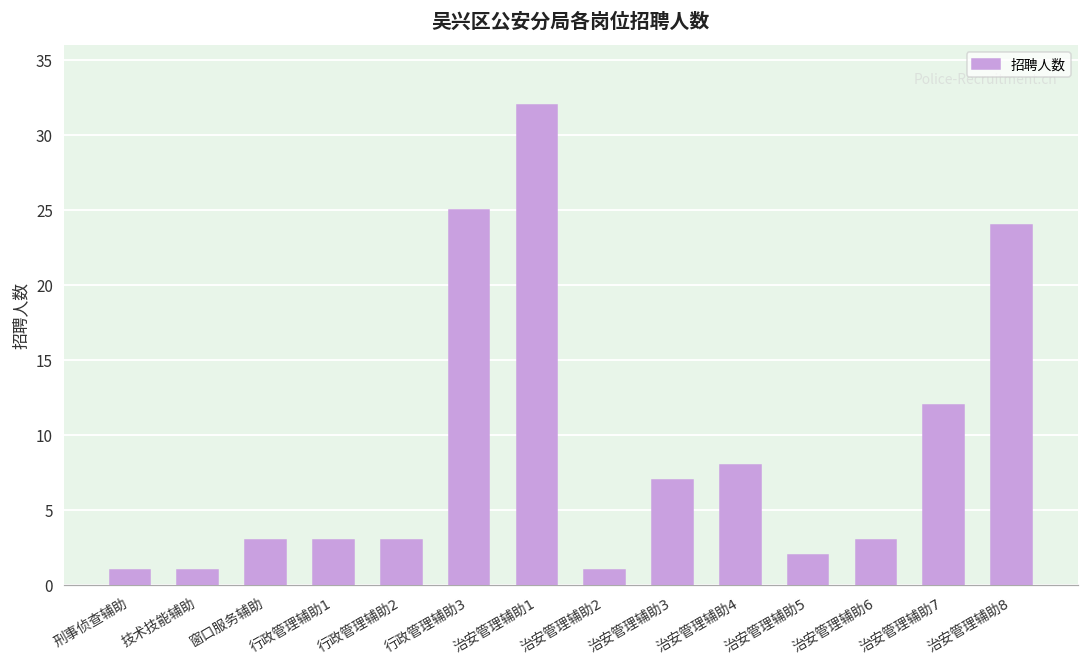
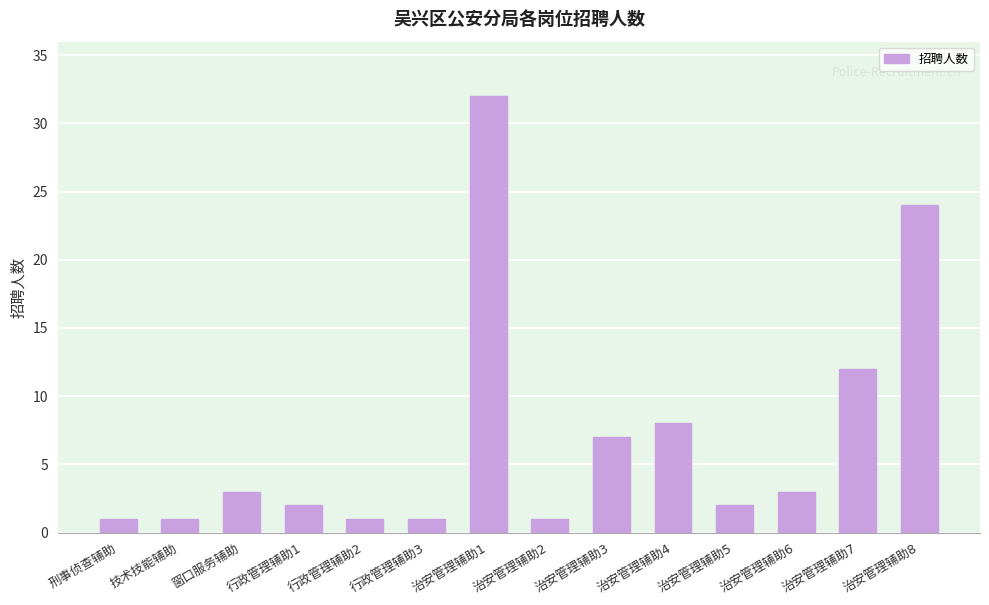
  {
    "刑事侦查辅助": 1,
    "技术技能辅助": 1,
    "窗口服务辅助": 3,
-   "行政管理辅助1": 3,
-   "行政管理辅助2": 3,
-   "行政管理辅助3": 25,
+   "行政管理辅助1": 2,
+   "行政管理辅助2": 1,
+   "行政管理辅助3": 1,
    "治安管理辅助1": 32,
    "治安管理辅助2": 1,
    "治安管理辅助3": 7,
    "治安管理辅助4": 8,
    "治安管理辅助5": 2,
    "治安管理辅助6": 3,
    "治安管理辅助7": 12,
    "治安管理辅助8": 24
  }
